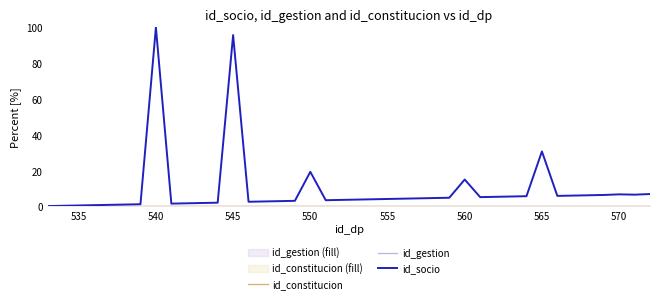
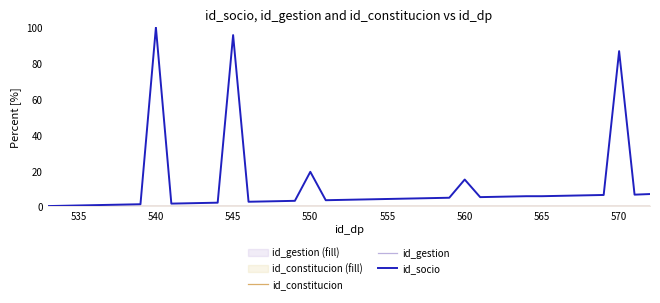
  {
    "id_constitucion (fill)": {
      "540": 0,
      "545": 0,
      "550": 0,
      "555": 0,
      "560": 0,
      "565": 0,
      "570": 0
    },
    "id_socio": {
      "540": 100,
      "545": 96,
      "550": 19,
      "555": 4,
      "560": 15,
-     "565": 31,
-     "570": 7
+     "565": 6,
+     "570": 87
    }
  }
